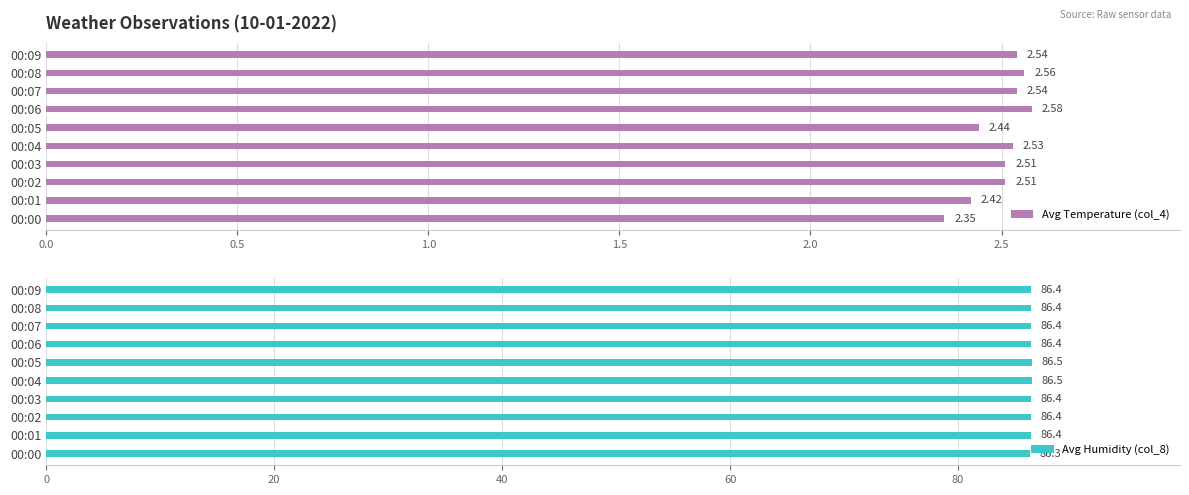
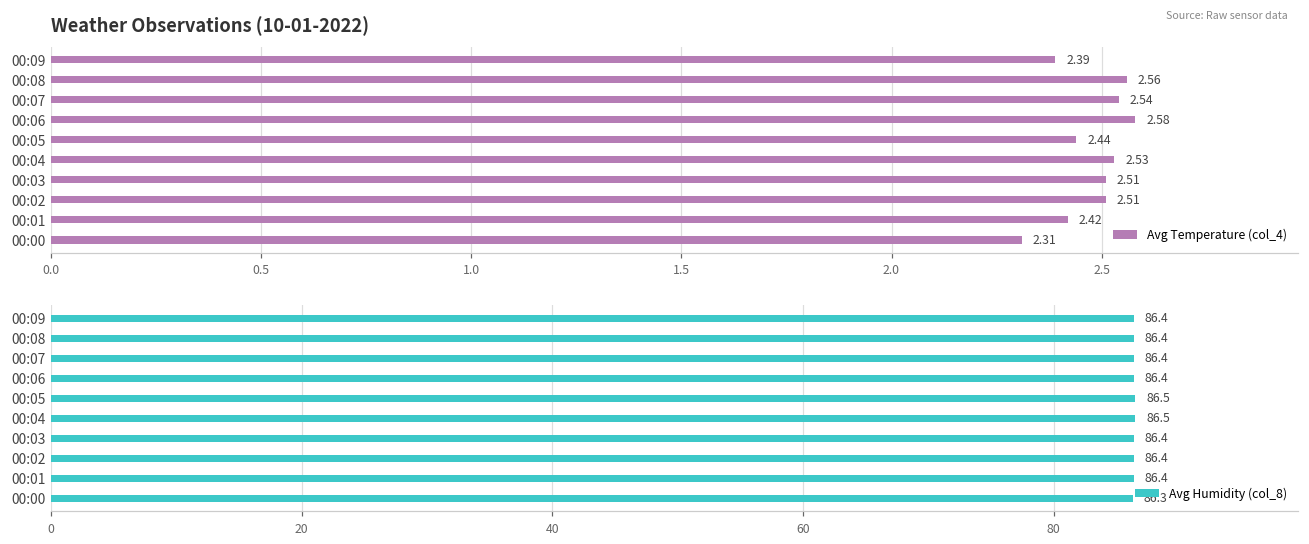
  {
    "Weather Observations (10-01-2022)": {
-     "00:09": 2.54,
+     "00:09": 2.39,
      "00:08": 2.56,
      "00:07": 2.54,
      "00:06": 2.58,
      "00:05": 2.44,
      "00:04": 2.53,
      "00:03": 2.51,
      "00:02": 2.51,
      "00:01": 2.42,
-     "00:00": 2.35
+     "00:00": 2.31
    }
  }
